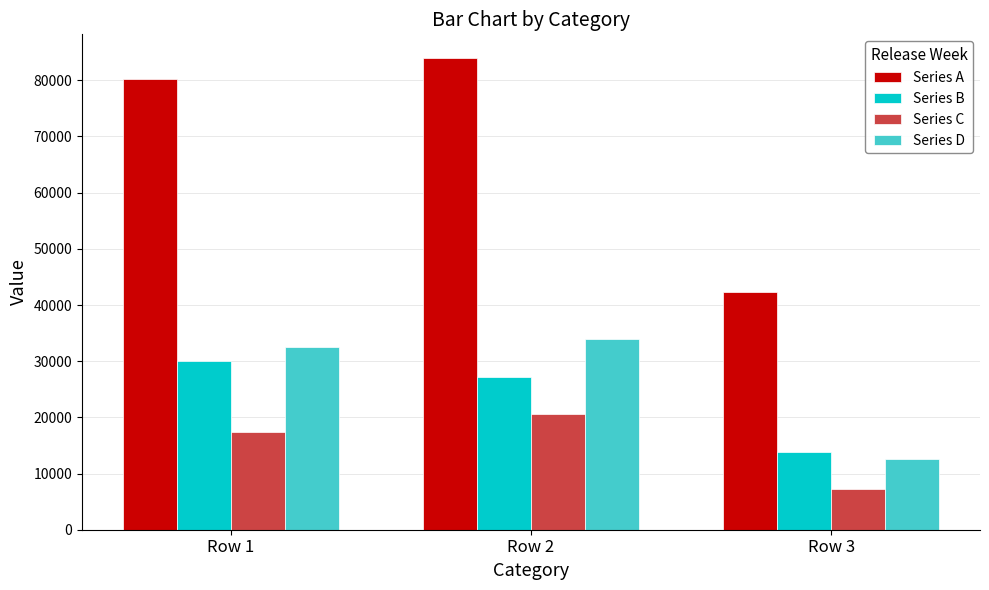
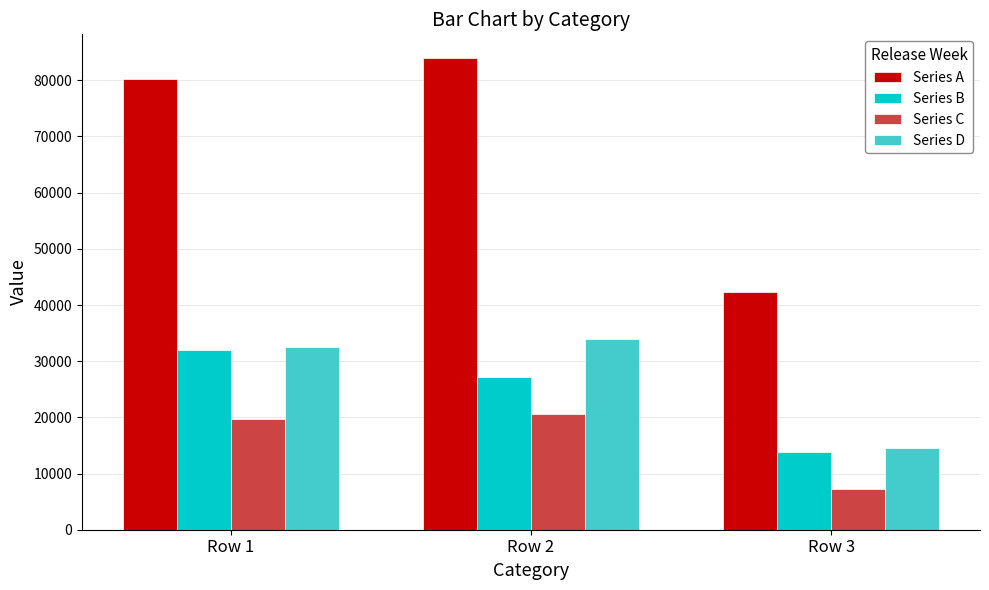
  {
    "Series A": {
      "Row 1": 80000,
      "Row 2": 84000,
      "Row 3": 42000
    },
    "Series B": {
-     "Row 1": 30000,
+     "Row 1": 32000,
      "Row 2": 27000,
      "Row 3": 14000
    },
    "Series C": {
-     "Row 1": 17000,
+     "Row 1": 20000,
      "Row 2": 21000,
      "Row 3": 7000
    },
    "Series D": {
      "Row 1": 33000,
      "Row 2": 34000,
-     "Row 3": 13000
+     "Row 3": 15000
    }
  }
